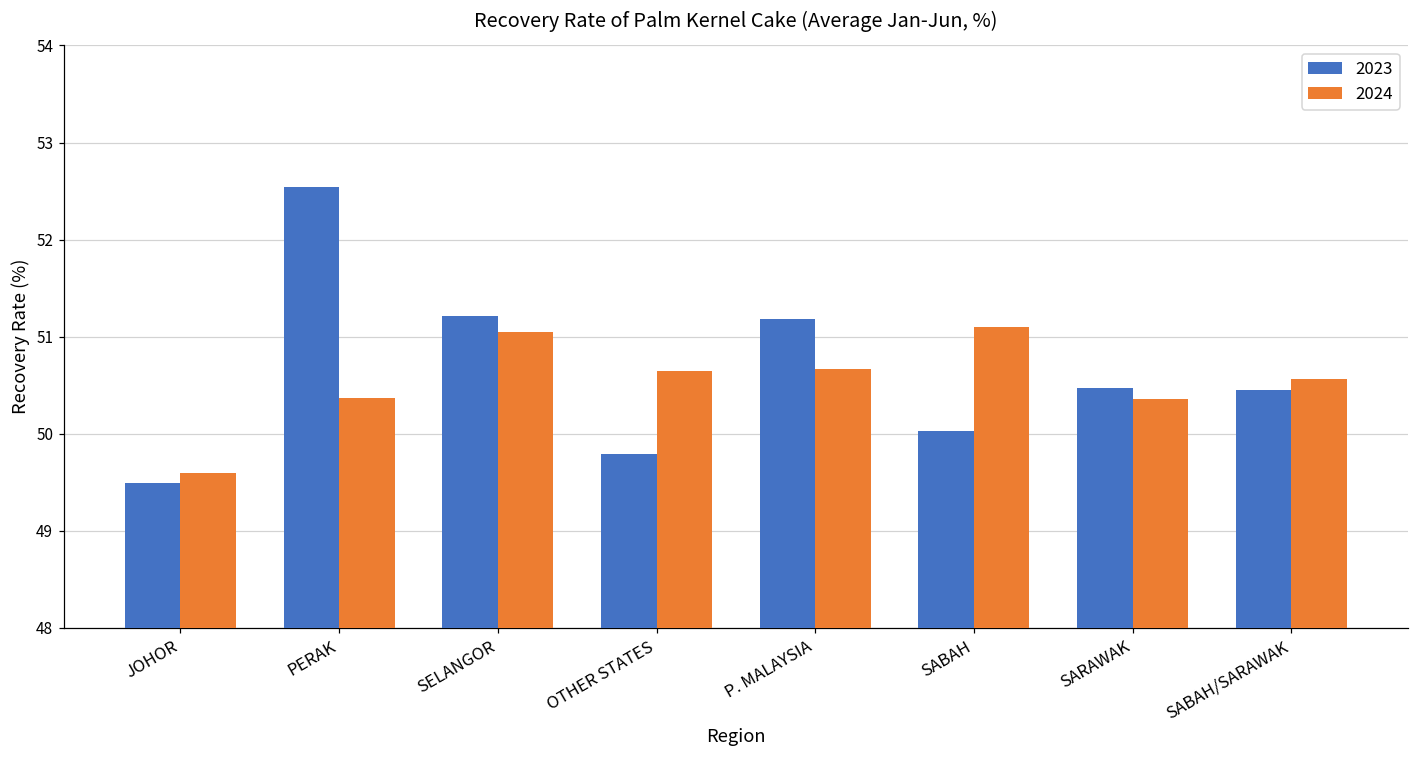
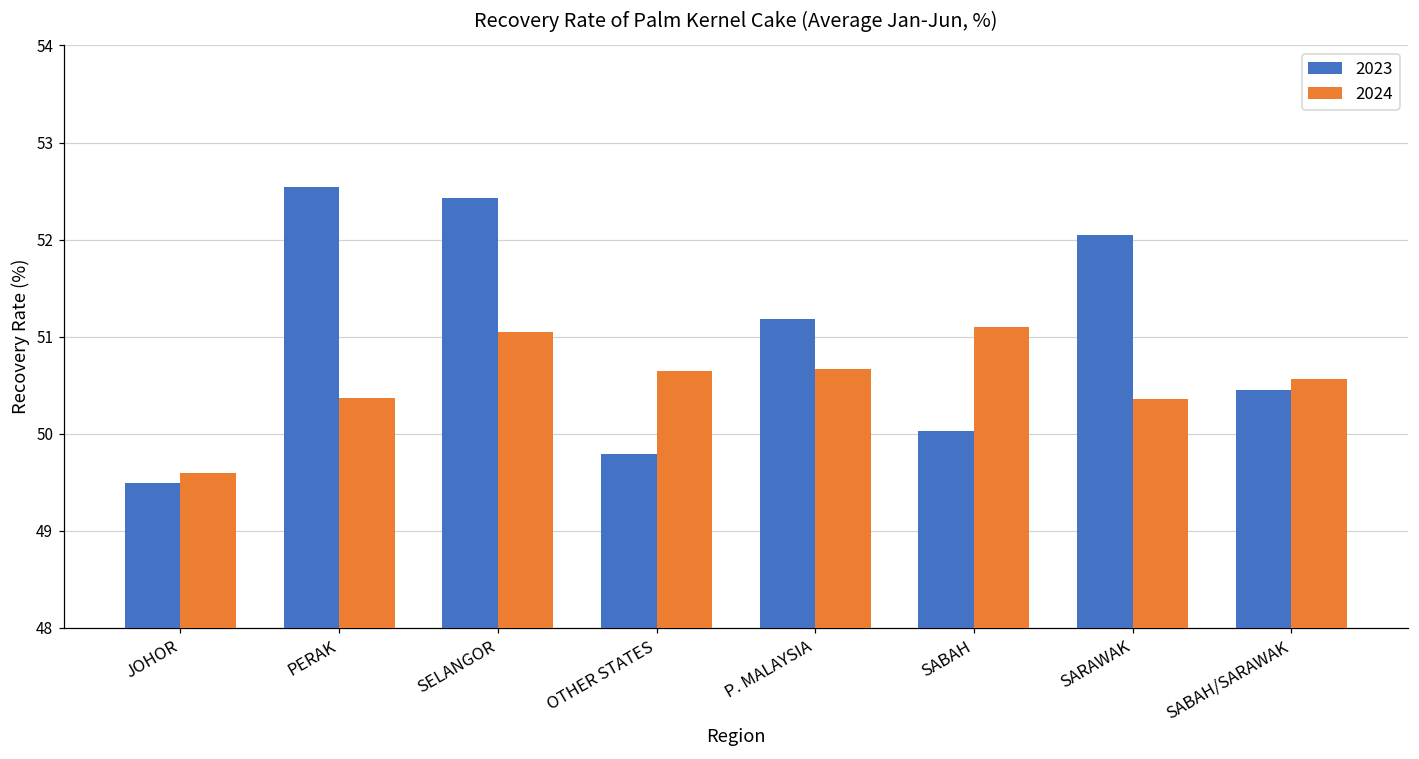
  {
    "2023": {
      "JOHOR": 49.5,
      "PERAK": 52.5,
-     "SELANGOR": 51.2,
+     "SELANGOR": 52.4,
      "OTHER STATES": 49.8,
      "P. MALAYSIA": 51.2,
      "SABAH": 50.0,
-     "SARAWAK": 50.5,
+     "SARAWAK": 52.1,
      "SABAH/SARAWAK": 50.5
    },
    "2024": {
      "JOHOR": 49.6,
      "PERAK": 50.4,
      "SELANGOR": 51.1,
      "OTHER STATES": 50.7,
      "P. MALAYSIA": 50.7,
      "SABAH": 51.1,
      "SARAWAK": 50.4,
      "SABAH/SARAWAK": 50.6
    }
  }
